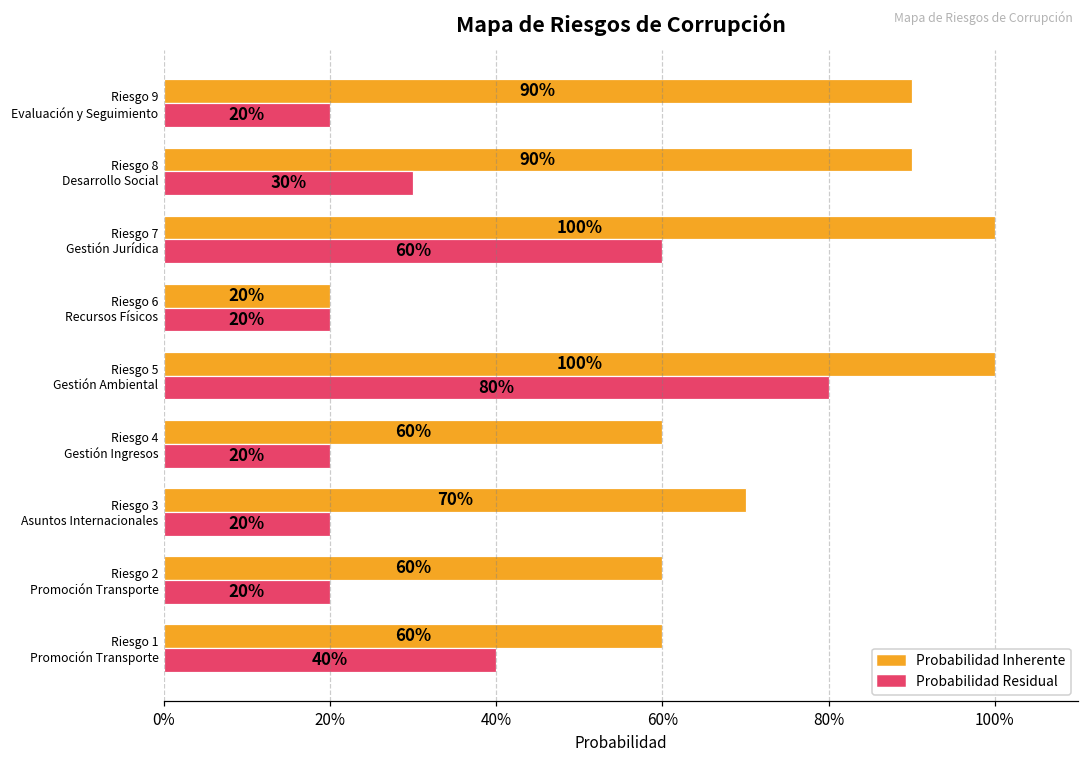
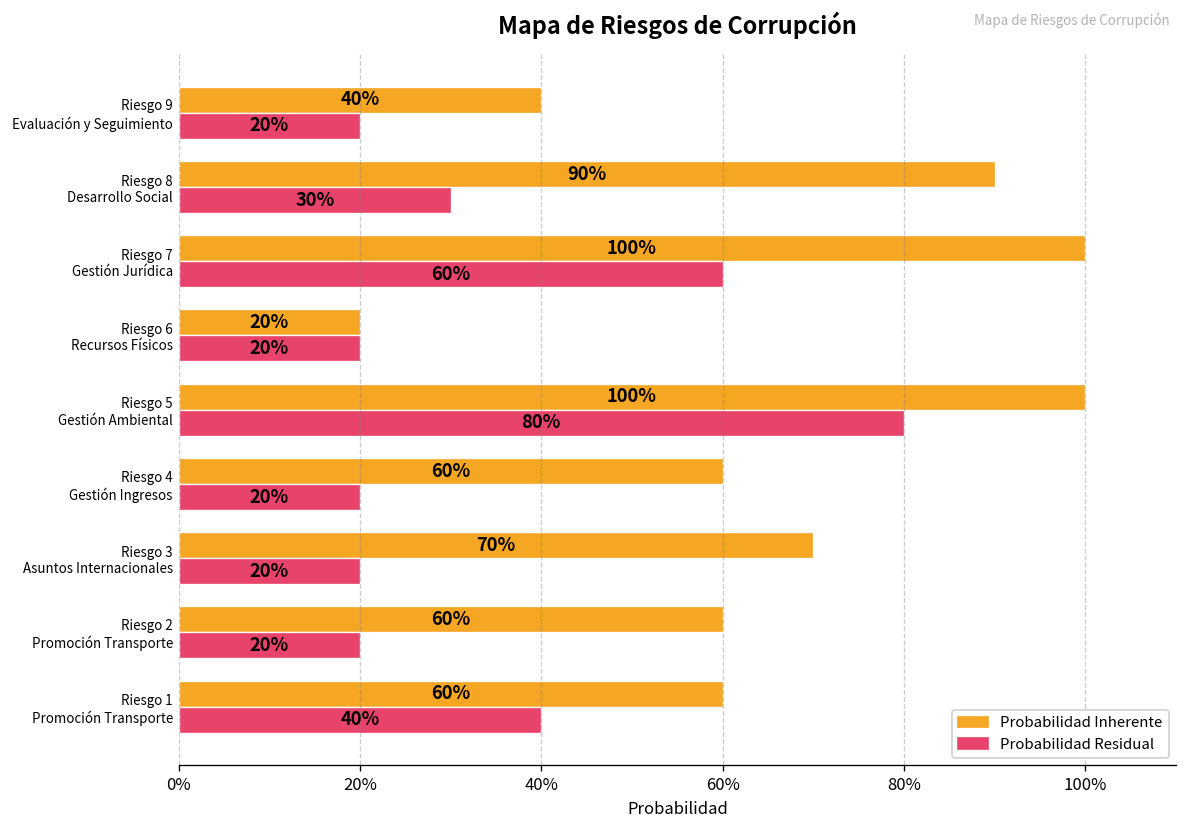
  {
    "Probabilidad Inherente": {
-     "Riesgo 9 Evaluación y Seguimiento": "90%",
+     "Riesgo 9 Evaluación y Seguimiento": "40%",
      "Riesgo 8 Desarrollo Social": "90%",
      "Riesgo 7 Gestión Jurídica": "100%",
      "Riesgo 6 Recursos Físicos": "20%",
      "Riesgo 5 Gestión Ambiental": "100%",
      "Riesgo 4 Gestión Ingresos": "60%",
      "Riesgo 3 Asuntos Internacionales": "70%",
      "Riesgo 2 Promoción Transporte": "60%",
      "Riesgo 1 Promoción Transporte": "60%"
    },
    "Probabilidad Residual": {
      "Riesgo 9 Evaluación y Seguimiento": "20%",
      "Riesgo 8 Desarrollo Social": "30%",
      "Riesgo 7 Gestión Jurídica": "60%",
      "Riesgo 6 Recursos Físicos": "20%",
      "Riesgo 5 Gestión Ambiental": "80%",
      "Riesgo 4 Gestión Ingresos": "20%",
      "Riesgo 3 Asuntos Internacionales": "20%",
      "Riesgo 2 Promoción Transporte": "20%",
      "Riesgo 1 Promoción Transporte": "40%"
    }
  }
